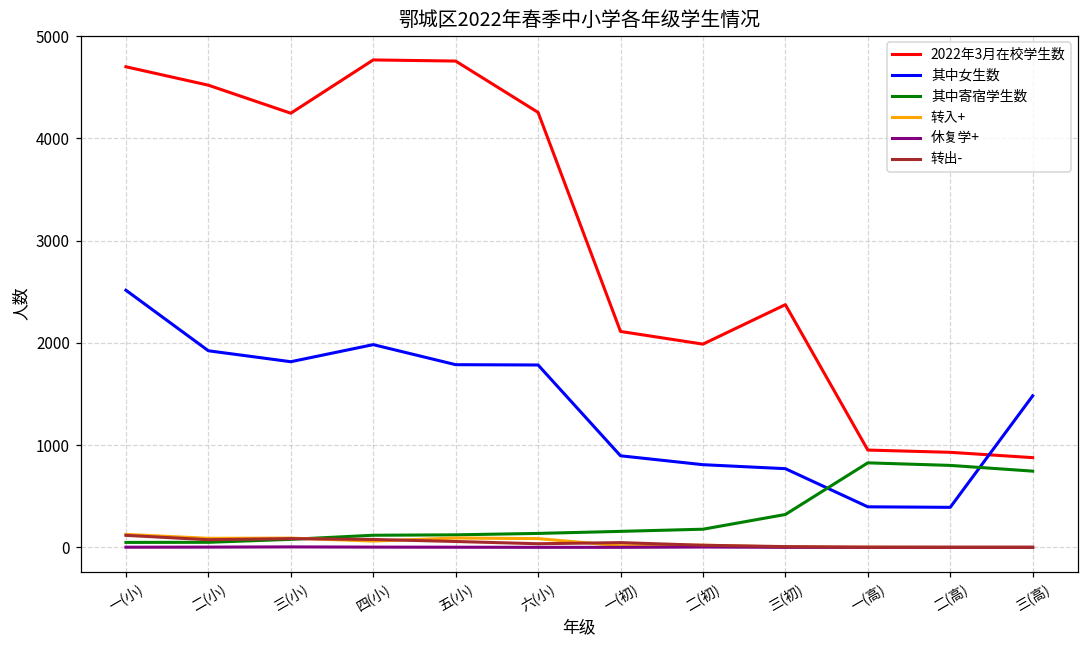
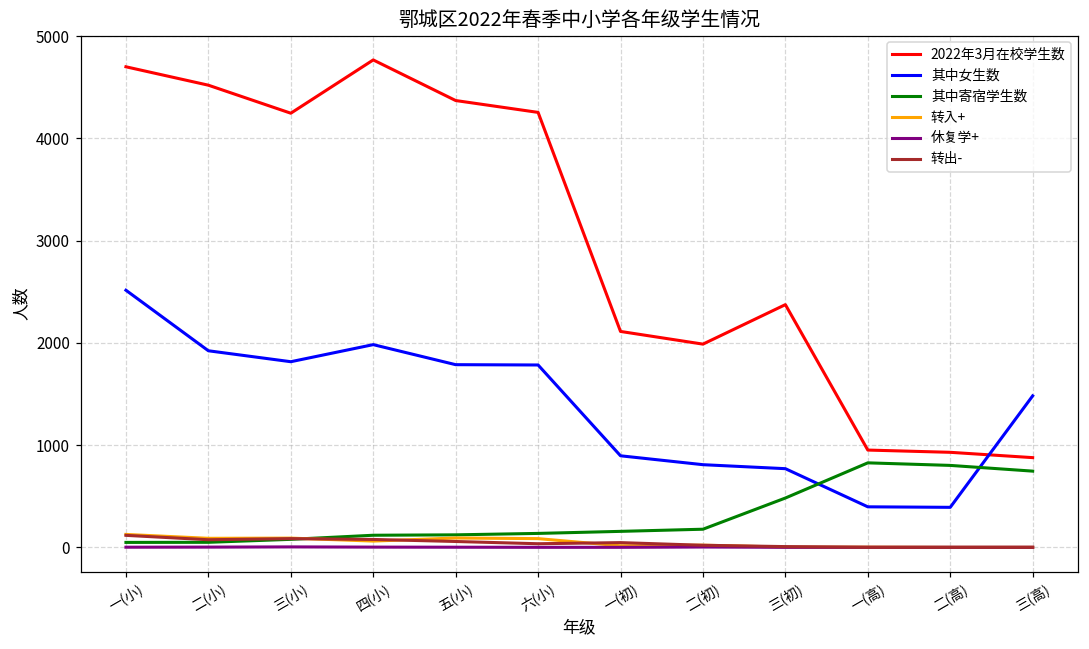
  {
    "2022年3月在校学生数": {
      "一(小)": 4700,
      "二(小)": 4500,
      "三(小)": 4200,
      "四(小)": 4800,
-     "五(小)": 4800,
+     "五(小)": 4400,
      "六(小)": 4300,
      "一(初)": 2100,
      "二(初)": 2000,
      "三(初)": 2400,
      "一(高)": 1000,
      "二(高)": 900,
      "三(高)": 900
    },
    "其中女生数": {
      "一(小)": 2500,
      "二(小)": 1900,
      "三(小)": 1800,
      "四(小)": 2000,
      "五(小)": 1800,
      "六(小)": 1800,
      "一(初)": 900,
      "二(初)": 800,
      "三(初)": 800,
      "一(高)": 400,
      "二(高)": 400,
      "三(高)": 1500
    },
    "其中寄宿学生数": {
      "一(小)": 0,
      "四(小)": 100,
      "五(小)": 100,
      "六(小)": 100,
      "一(初)": 200,
      "二(初)": 200,
-     "三(初)": 300,
+     "三(初)": 500,
      "一(高)": 800,
      "二(高)": 800,
      "三(高)": 700
    },
    "转入+": {
      "五(小)": 100,
      "六(小)": 100
    },
    "休复学+": {
      "一(小)": 0,
      "二(小)": 0,
      "三(小)": 0,
      "四(小)": 0,
      "五(小)": 0,
      "六(小)": 0
    },
    "转出-": {
      "五(小)": 100,
      "六(小)": 0,
      "一(初)": 0
    }
  }
